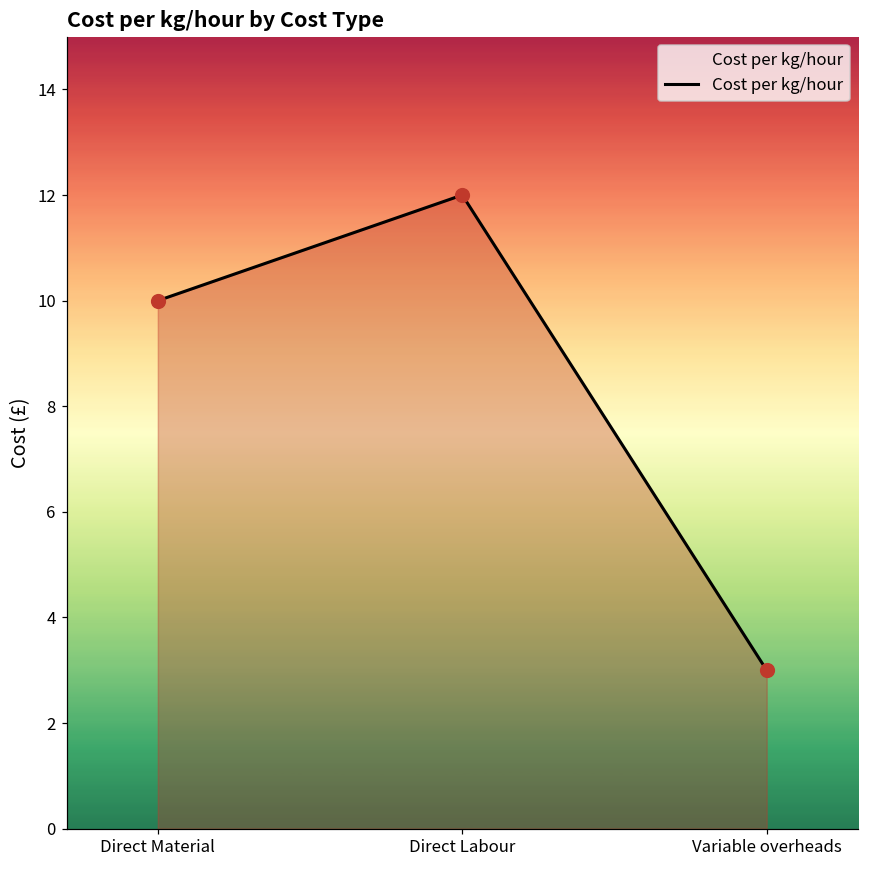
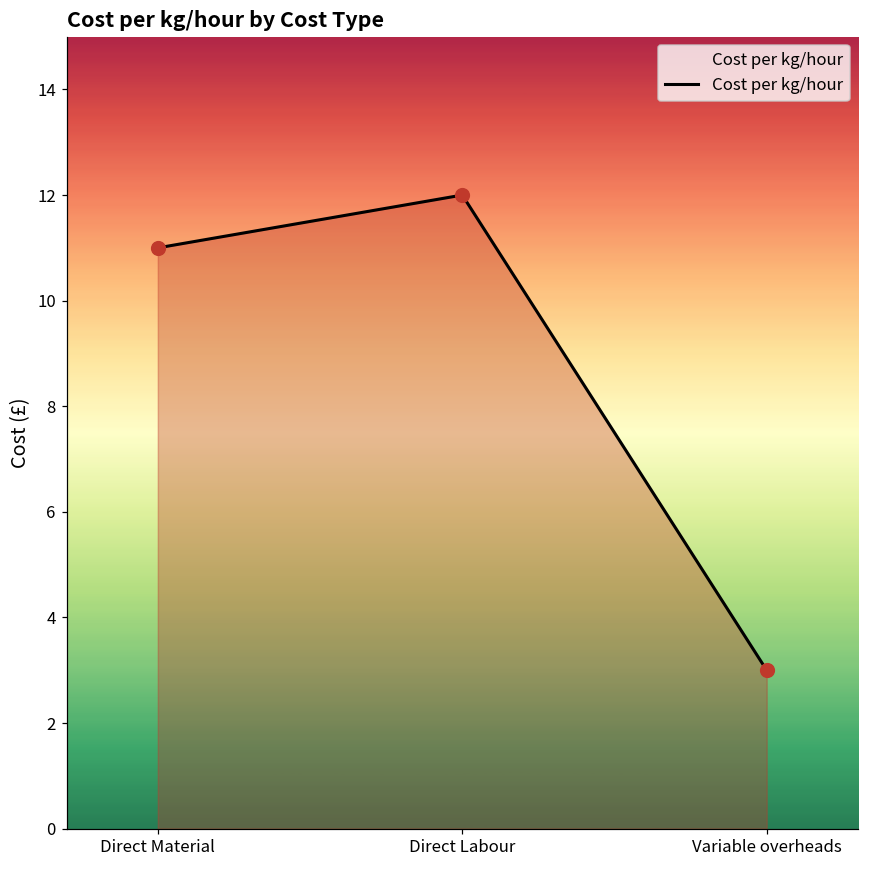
  {
-   "Direct Material": 10,
+   "Direct Material": 11,
    "Direct Labour": 12,
    "Variable overheads": 3
  }
